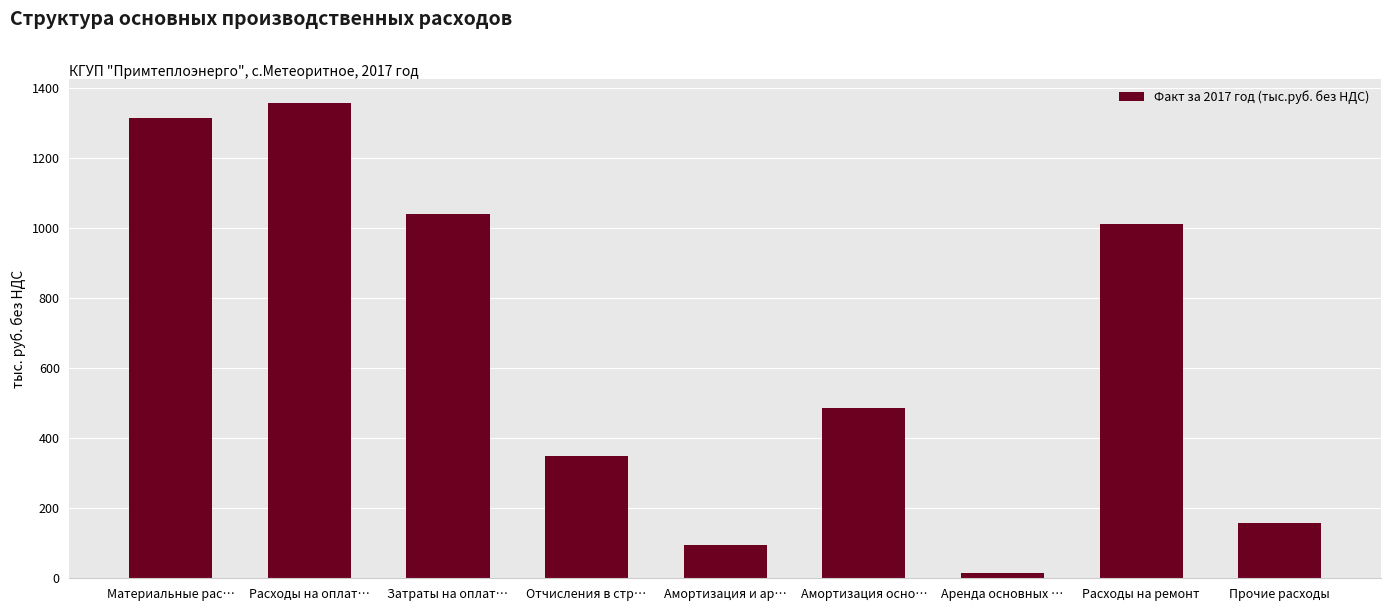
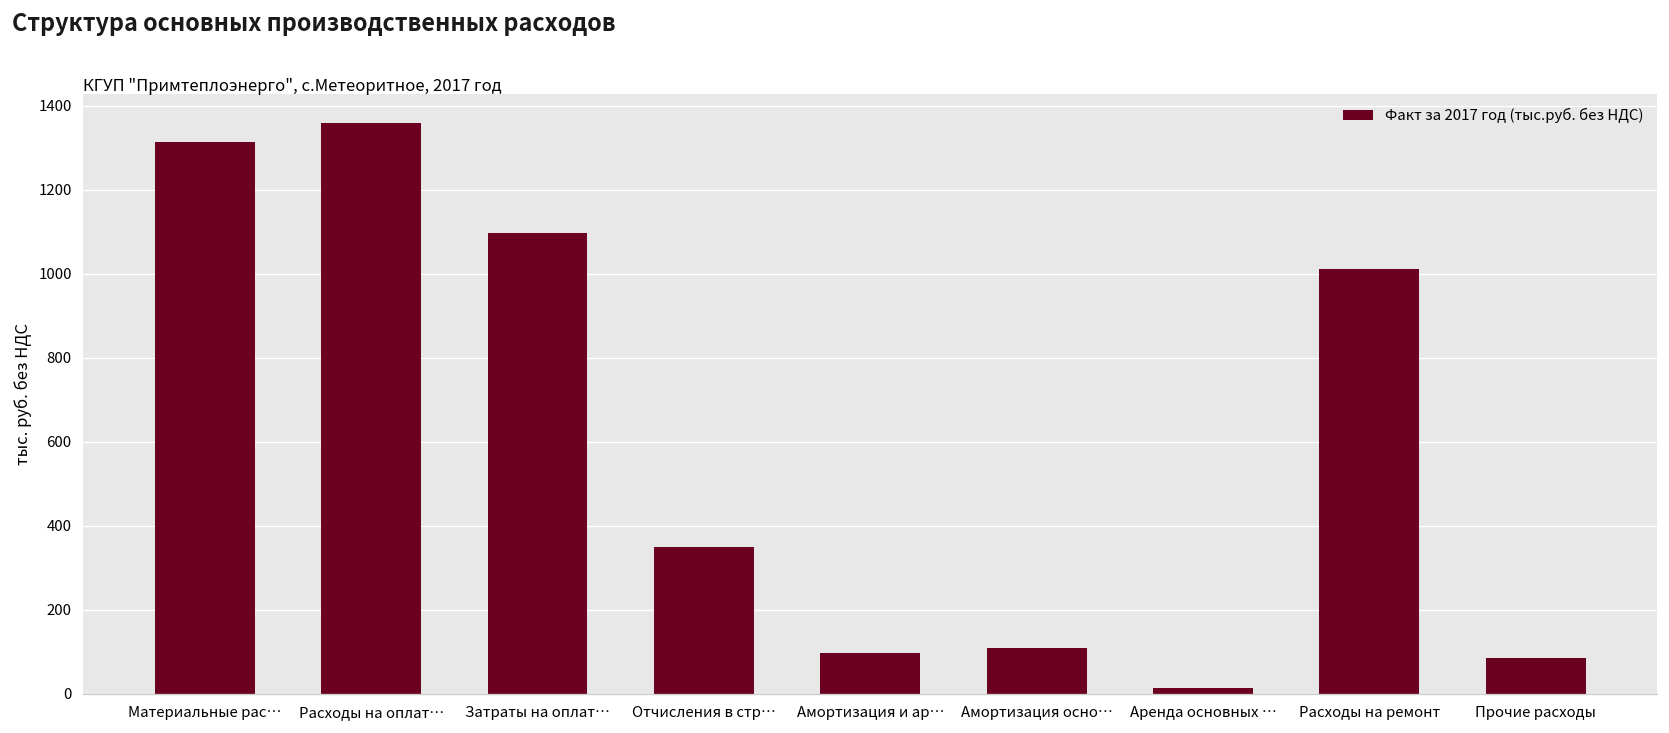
  {
    "Материальные рас…": 1310,
    "Расходы на оплат…": 1360,
-   "Затраты на оплат…": 1040,
+   "Затраты на оплат…": 1100,
    "Отчисления в стр…": 350,
    "Амортизация и ар…": 100,
-   "Амортизация осно…": 490,
+   "Амортизация осно…": 110,
    "Аренда основных …": 10,
    "Расходы на ремонт": 1010,
-   "Прочие расходы": 160
+   "Прочие расходы": 80
  }
